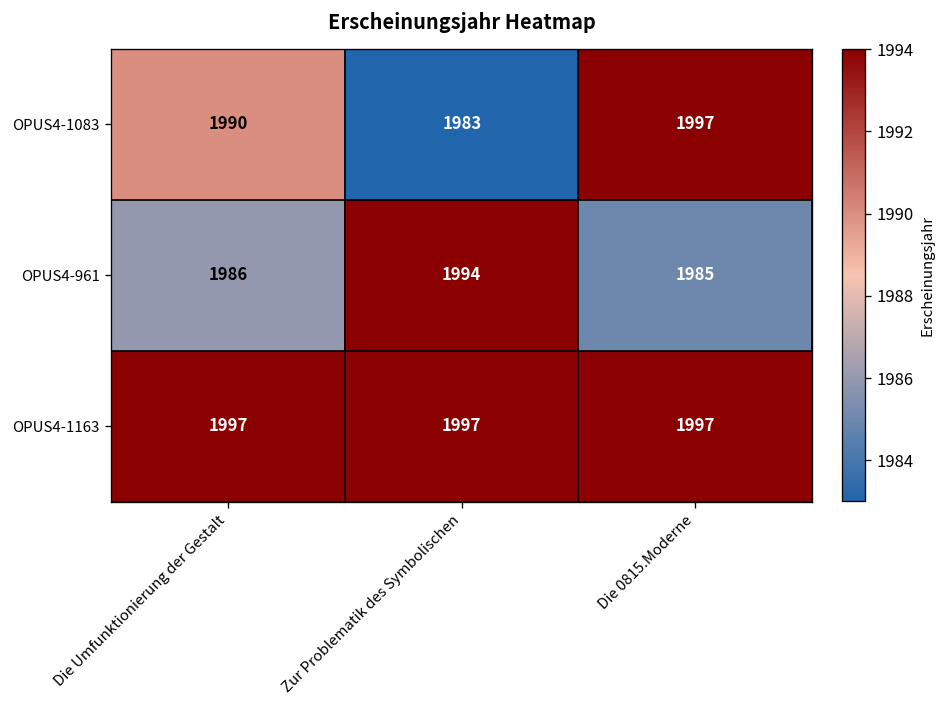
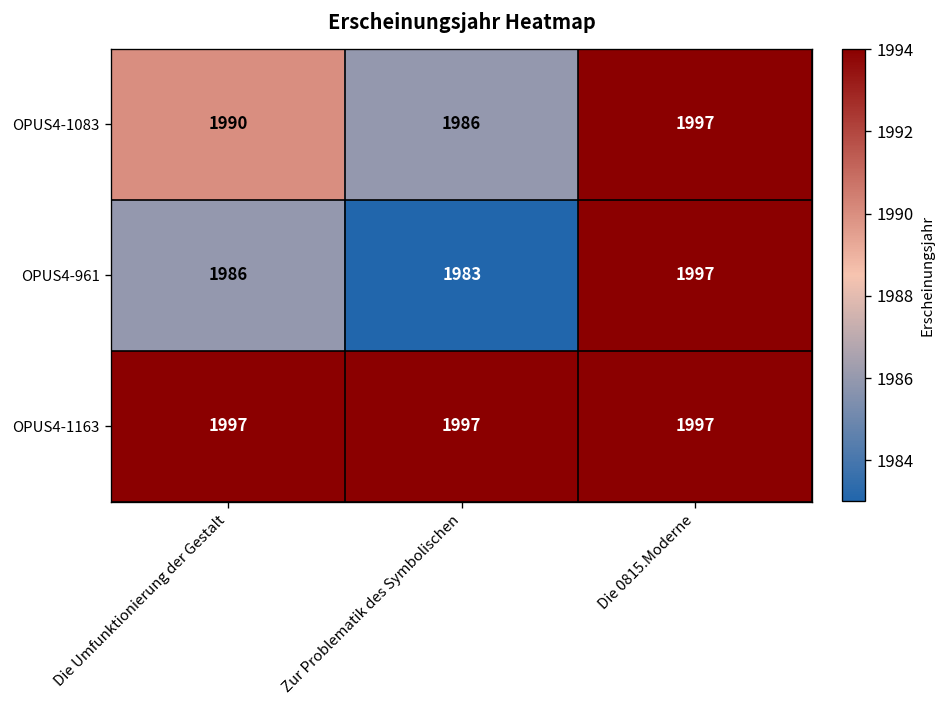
  {
    "OPUS4-1083": {
      "Die Umfunktionierung der Gestalt": 1990,
-     "Zur Problematik des Symbolischen": 1983,
+     "Zur Problematik des Symbolischen": 1986,
      "Die 0815.Moderne": 1997
    },
    "OPUS4-961": {
      "Die Umfunktionierung der Gestalt": 1986,
-     "Zur Problematik des Symbolischen": 1994,
-     "Die 0815.Moderne": 1985
+     "Zur Problematik des Symbolischen": 1983,
+     "Die 0815.Moderne": 1997
    },
    "OPUS4-1163": {
      "Die Umfunktionierung der Gestalt": 1997,
      "Zur Problematik des Symbolischen": 1997,
      "Die 0815.Moderne": 1997
    }
  }
